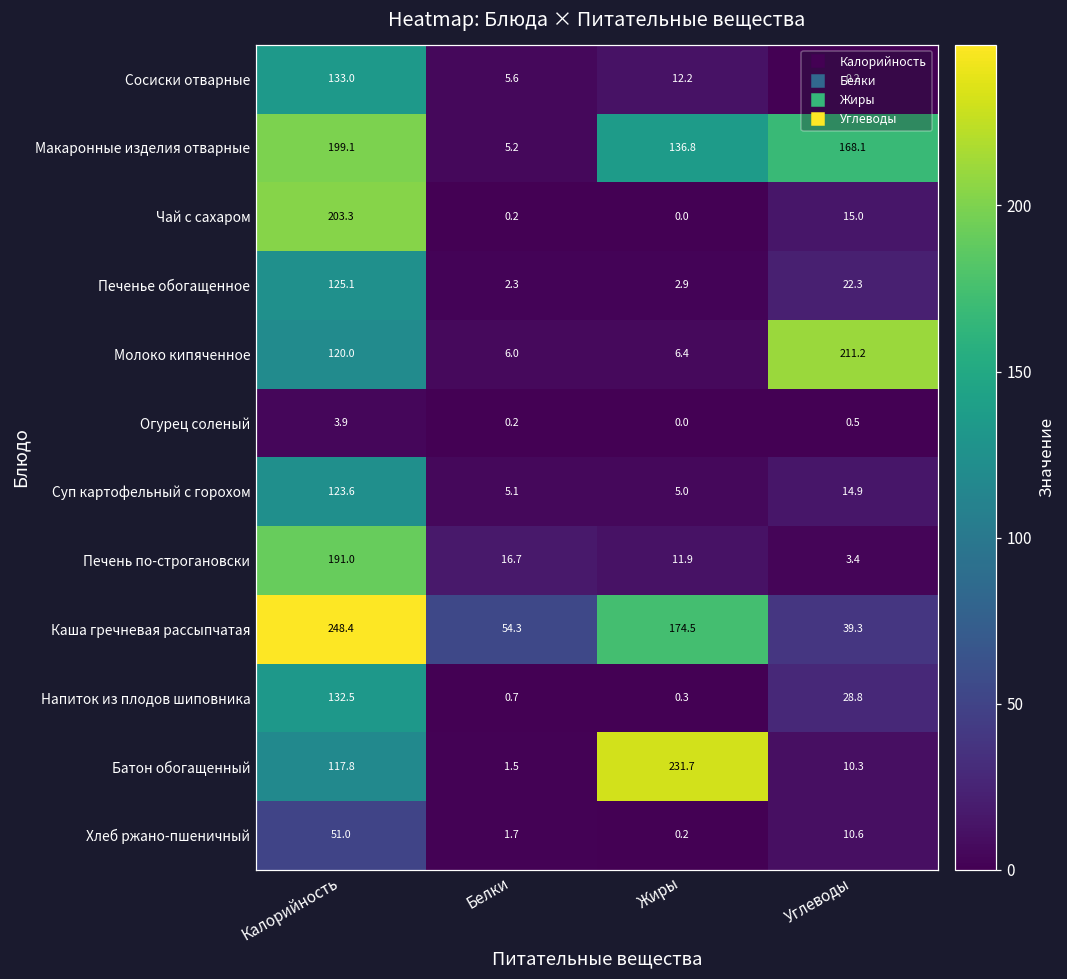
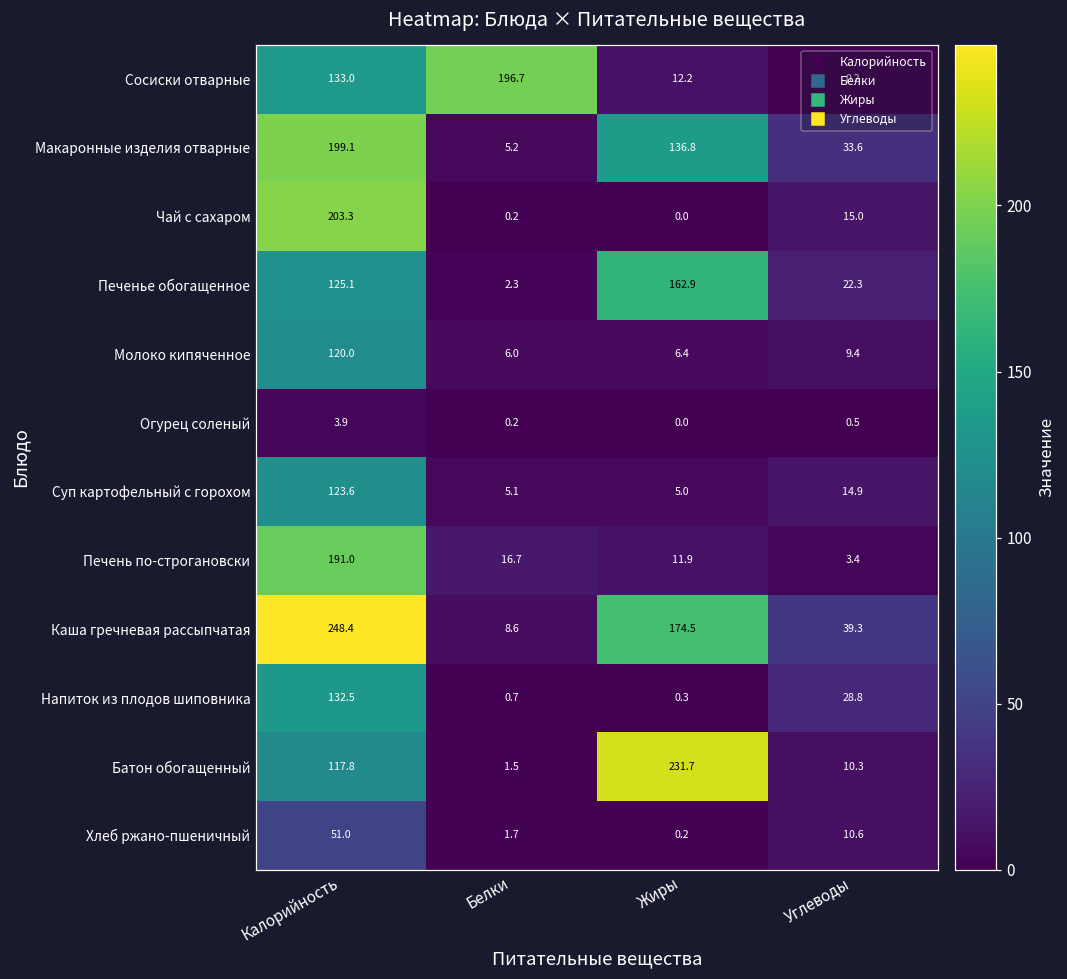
  {
    "Сосиски отварные": {
      "Калорийность": 133.0,
-     "Белки": 5.6,
+     "Белки": 196.7,
      "Жиры": 12.2
    },
    "Макаронные изделия отварные": {
      "Калорийность": 199.1,
      "Белки": 5.2,
      "Жиры": 136.8,
-     "Углеводы": 168.1
+     "Углеводы": 33.6
    },
    "Чай с сахаром": {
      "Калорийность": 203.3,
      "Белки": 0.2,
      "Жиры": 0.0,
      "Углеводы": 15.0
    },
    "Печенье обогащенное": {
      "Калорийность": 125.1,
      "Белки": 2.3,
-     "Жиры": 2.9,
+     "Жиры": 162.9,
      "Углеводы": 22.3
    },
    "Молоко кипяченное": {
      "Калорийность": 120.0,
      "Белки": 6.0,
      "Жиры": 6.4,
-     "Углеводы": 211.2
+     "Углеводы": 9.4
    },
    "Огурец соленый": {
      "Калорийность": 3.9,
      "Белки": 0.2,
      "Жиры": 0.0,
      "Углеводы": 0.5
    },
    "Суп картофельный с горохом": {
      "Калорийность": 123.6,
      "Белки": 5.1,
      "Жиры": 5.0,
      "Углеводы": 14.9
    },
    "Печень по-строгановски": {
      "Калорийность": 191.0,
      "Белки": 16.7,
      "Жиры": 11.9,
      "Углеводы": 3.4
    },
    "Каша гречневая рассыпчатая": {
      "Калорийность": 248.4,
-     "Белки": 54.3,
+     "Белки": 8.6,
      "Жиры": 174.5,
      "Углеводы": 39.3
    },
    "Напиток из плодов шиповника": {
      "Калорийность": 132.5,
      "Белки": 0.7,
      "Жиры": 0.3,
      "Углеводы": 28.8
    },
    "Батон обогащенный": {
      "Калорийность": 117.8,
      "Белки": 1.5,
      "Жиры": 231.7,
      "Углеводы": 10.3
    },
    "Хлеб ржано-пшеничный": {
      "Калорийность": 51.0,
      "Белки": 1.7,
      "Жиры": 0.2,
      "Углеводы": 10.6
    }
  }
